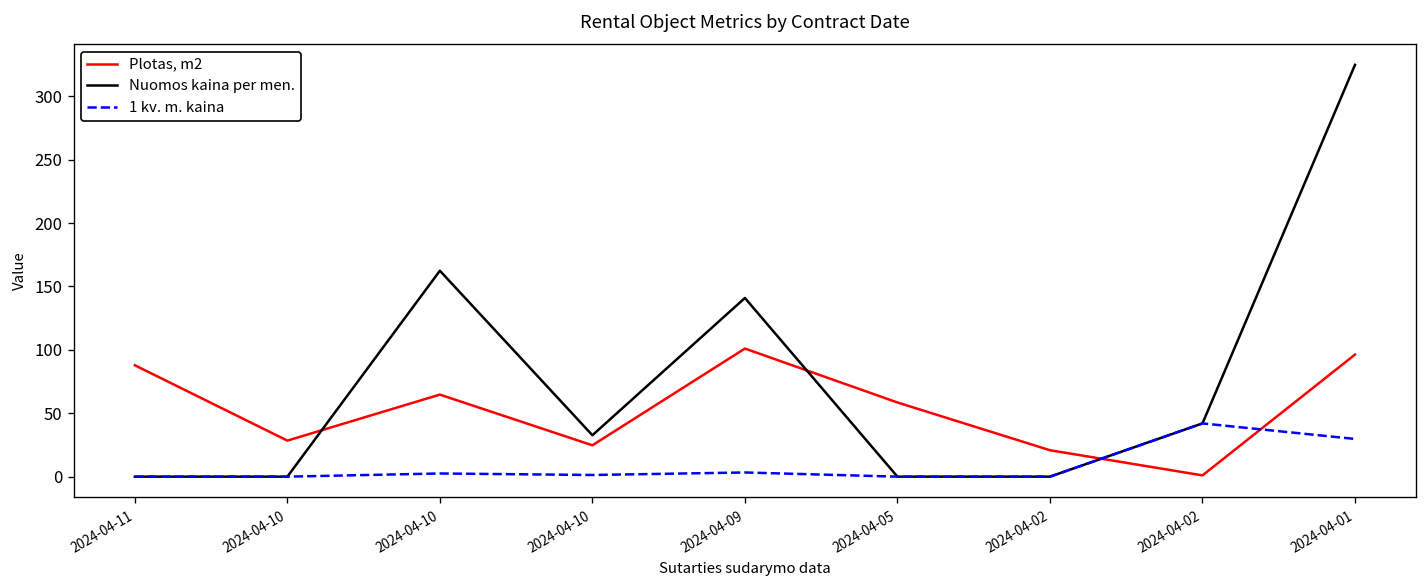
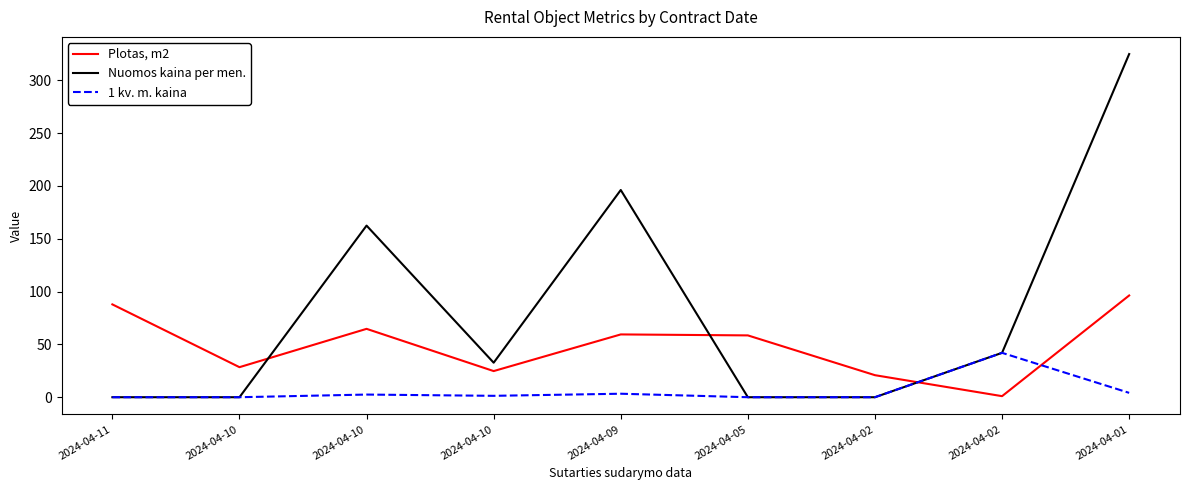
  {
    "Plotas, m2": {
      "2024-04-11": 88,
-     "2024-04-09": 101,
+     "2024-04-09": 59,
      "2024-04-05": 59,
      "2024-04-01": 96
    },
    "Nuomos kaina per men.": {
-     "2024-04-09": 141,
+     "2024-04-09": 196,
      "2024-04-01": 325
    },
    "1 kv. m. kaina": {
      "2024-04-09": 3,
-     "2024-04-01": 30
+     "2024-04-01": 4
    }
  }
